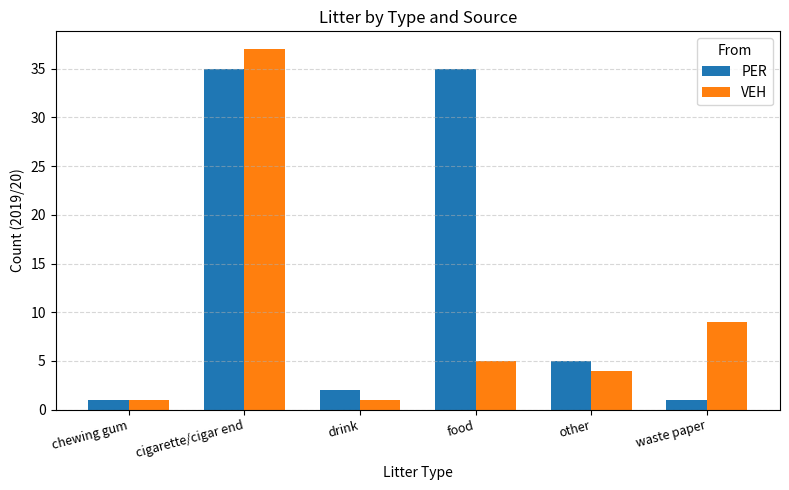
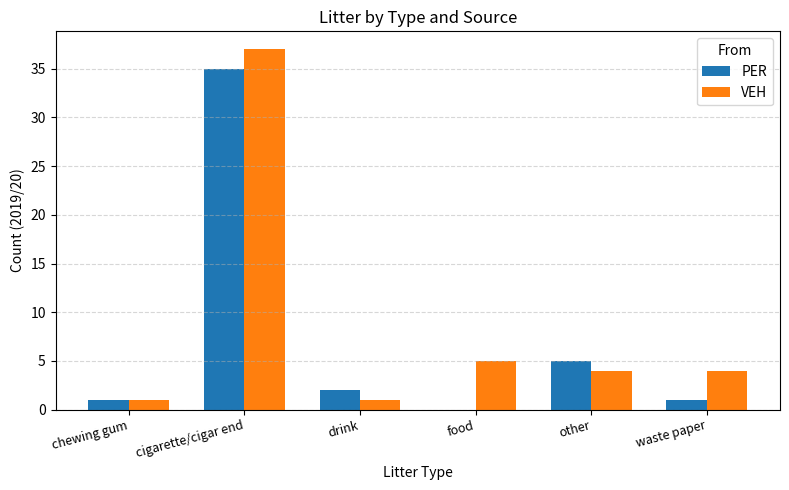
  {
    "PER": {
      "chewing gum": 1,
      "cigarette/cigar end": 35,
      "drink": 2,
-     "food": 35,
+     "food": 0,
      "other": 5,
      "waste paper": 1
    },
    "VEH": {
      "chewing gum": 1,
      "cigarette/cigar end": 37,
      "drink": 1,
      "food": 5,
      "other": 4,
-     "waste paper": 9
+     "waste paper": 4
    }
  }
